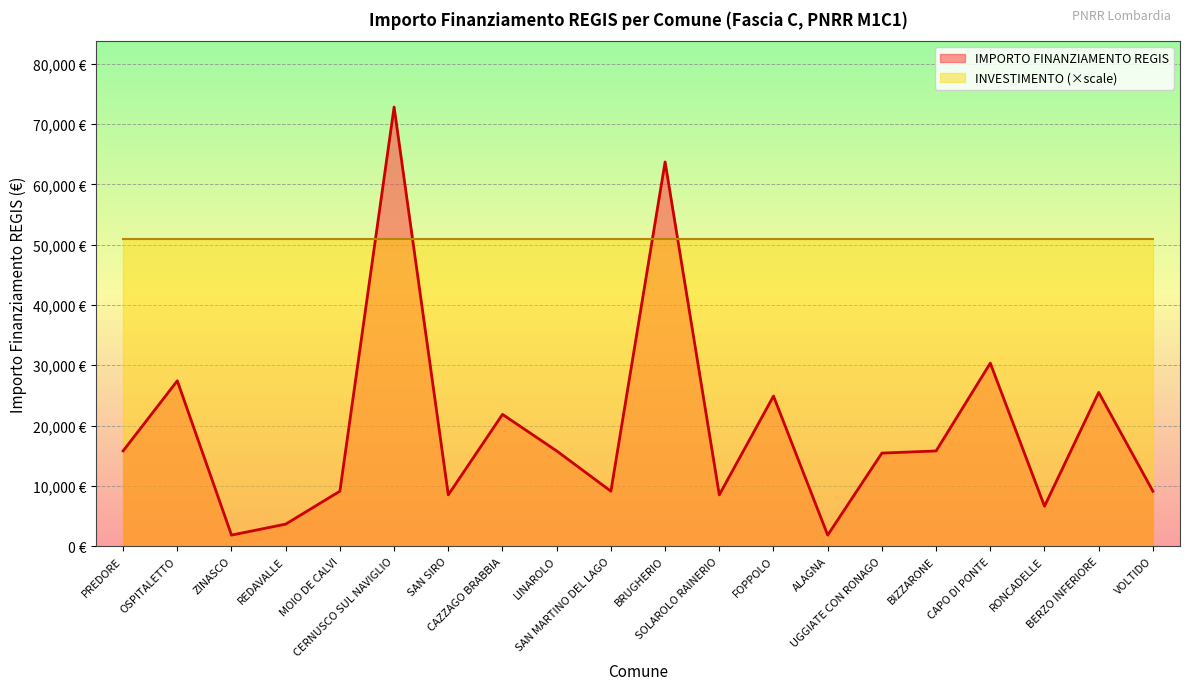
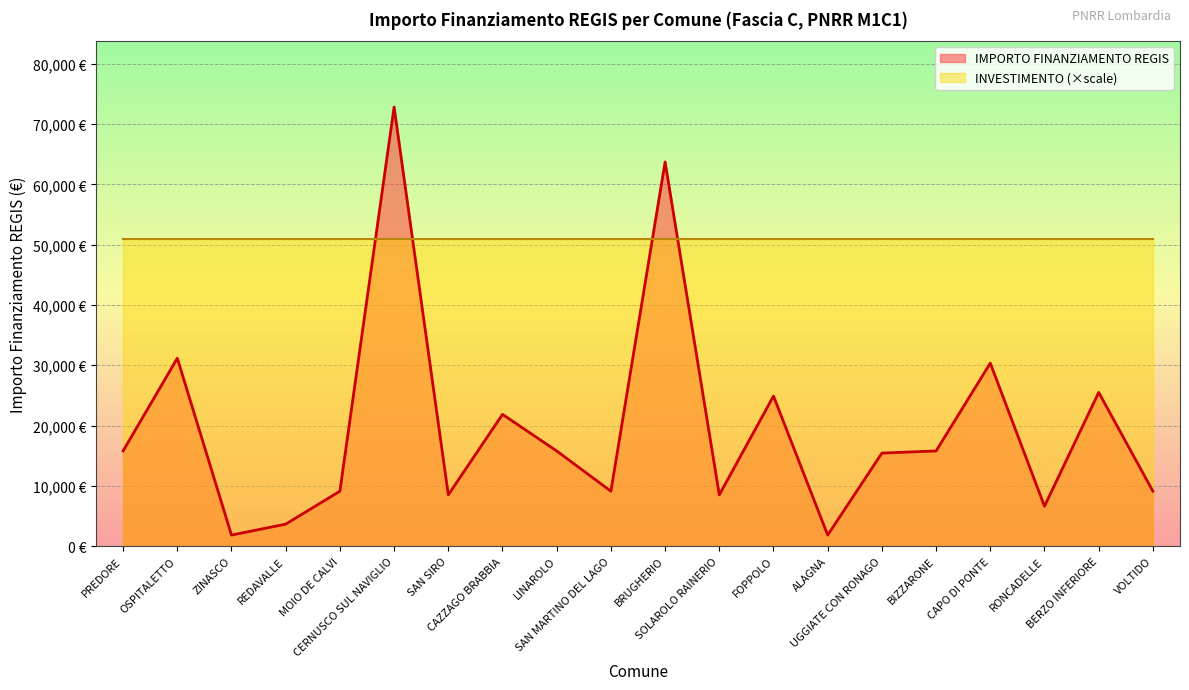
  {
    "IMPORTO FINANZIAMENTO REGIS": {
      "PREDORE": "16,000 €",
-     "OSPITALETTO": "27,000 €",
+     "OSPITALETTO": "31,000 €",
      "ZINASCO": "2,000 €",
      "REDAVALLE": "4,000 €",
      "MOIO DE CALVI": "9,000 €",
      "CERNUSCO SUL NAVIGLIO": "73,000 €",
      "SAN SIRO": "8,000 €",
      "CAZZAGO BRABBIA": "22,000 €",
      "LINAROLO": "16,000 €",
      "SAN MARTINO DEL LAGO": "9,000 €",
      "BRUGHERIO": "64,000 €",
      "SOLAROLO RAINERIO": "8,000 €",
      "FOPPOLO": "25,000 €",
      "ALAGNA": "2,000 €",
      "UGGIATE CON RONAGO": "15,000 €",
      "BIZZARONE": "16,000 €",
      "CAPO DI PONTE": "30,000 €",
      "RONCADELLE": "7,000 €",
      "BERZO INFERIORE": "25,000 €",
      "VOLTIDO": "9,000 €"
    },
    "INVESTIMENTO (×scale)": {
      "PREDORE": "51,000 €",
      "OSPITALETTO": "51,000 €",
      "ZINASCO": "51,000 €",
      "REDAVALLE": "51,000 €",
      "MOIO DE CALVI": "51,000 €",
      "CERNUSCO SUL NAVIGLIO": "51,000 €",
      "SAN SIRO": "51,000 €",
      "CAZZAGO BRABBIA": "51,000 €",
      "LINAROLO": "51,000 €",
      "SAN MARTINO DEL LAGO": "51,000 €",
      "BRUGHERIO": "51,000 €",
      "SOLAROLO RAINERIO": "51,000 €",
      "FOPPOLO": "51,000 €",
      "ALAGNA": "51,000 €",
      "UGGIATE CON RONAGO": "51,000 €",
      "BIZZARONE": "51,000 €",
      "CAPO DI PONTE": "51,000 €",
      "RONCADELLE": "51,000 €",
      "BERZO INFERIORE": "51,000 €",
      "VOLTIDO": "51,000 €"
    }
  }
